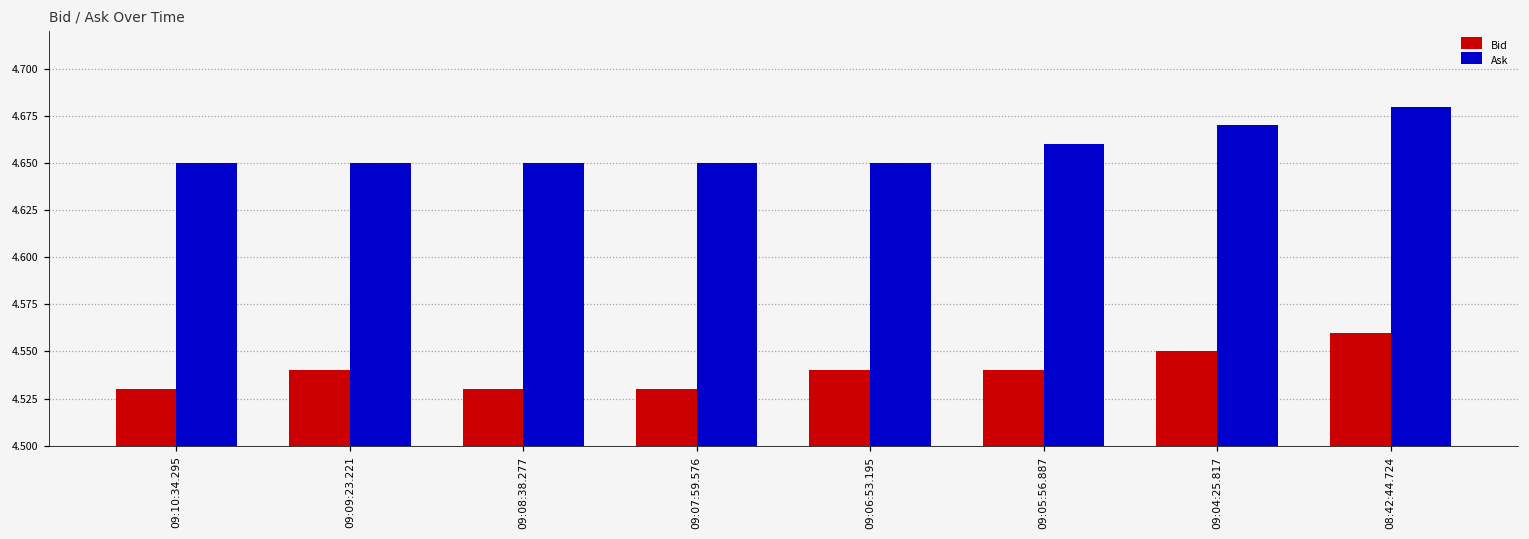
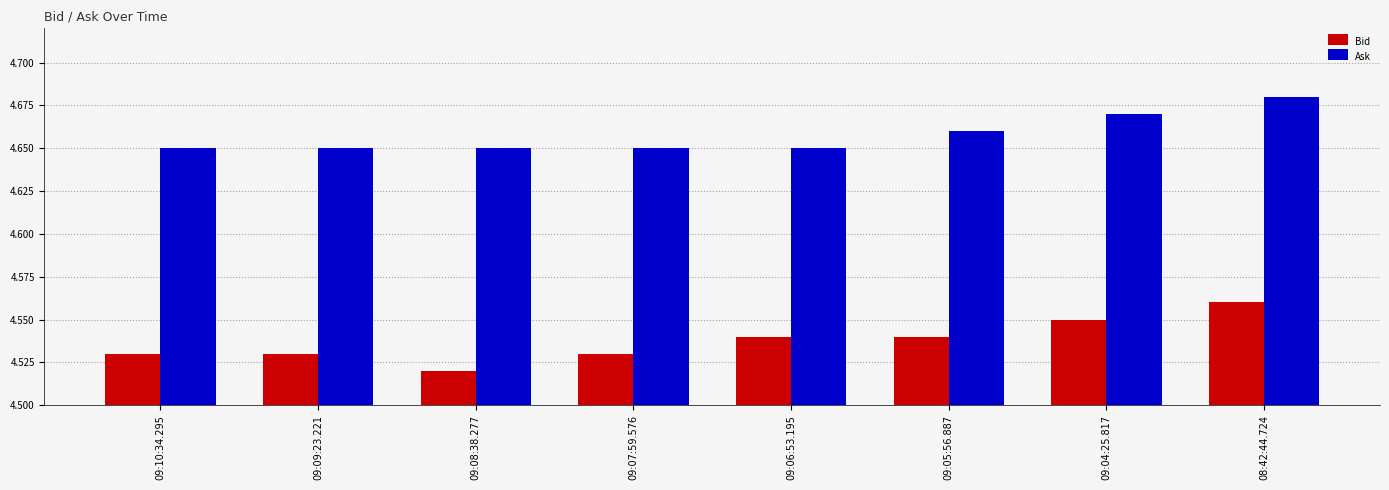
  {
    "Bid": {
      "09:10:34.295": 4.53,
-     "09:09:23.221": 4.54,
-     "09:08:38.277": 4.53,
+     "09:09:23.221": 4.53,
+     "09:08:38.277": 4.52,
      "09:07:59.576": 4.53,
      "09:06:53.195": 4.54,
      "09:05:56.887": 4.54,
      "09:04:25.817": 4.55,
      "08:42:44.724": 4.56
    },
    "Ask": {
      "09:10:34.295": 4.65,
      "09:09:23.221": 4.65,
      "09:08:38.277": 4.65,
      "09:07:59.576": 4.65,
      "09:06:53.195": 4.65,
      "09:05:56.887": 4.66,
      "09:04:25.817": 4.67,
      "08:42:44.724": 4.68
    }
  }
